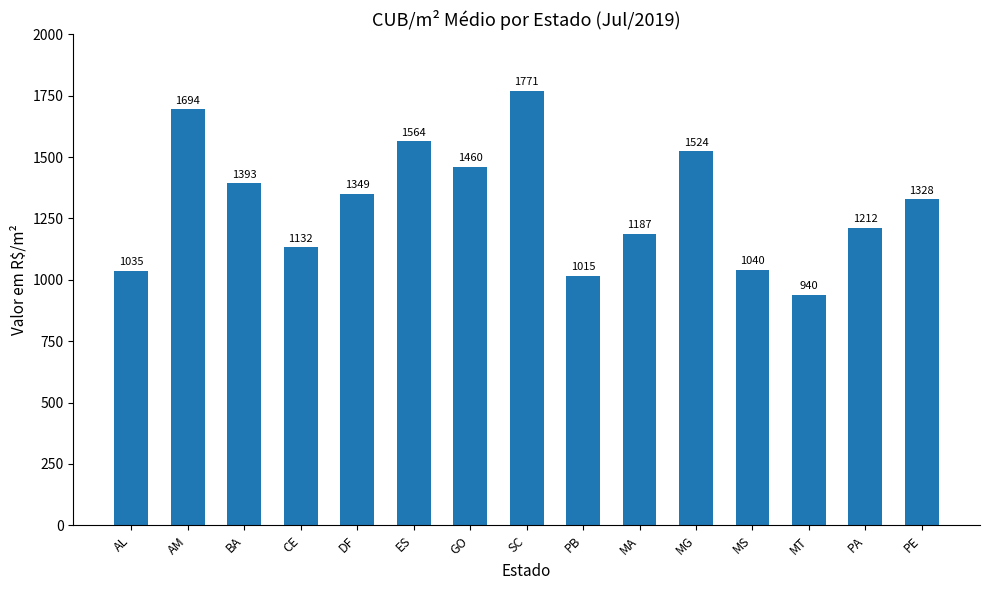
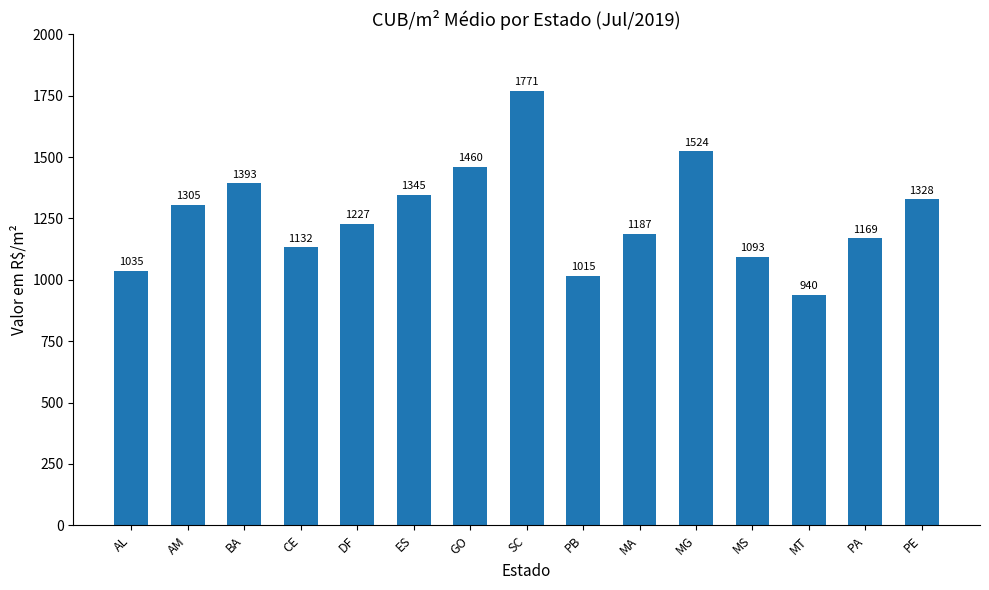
  {
    "AL": 1035,
-   "AM": 1694,
+   "AM": 1305,
    "BA": 1393,
    "CE": 1132,
-   "DF": 1349,
-   "ES": 1564,
+   "DF": 1227,
+   "ES": 1345,
    "GO": 1460,
    "SC": 1771,
    "PB": 1015,
    "MA": 1187,
    "MG": 1524,
-   "MS": 1040,
+   "MS": 1093,
    "MT": 940,
-   "PA": 1212,
+   "PA": 1169,
    "PE": 1328
  }
